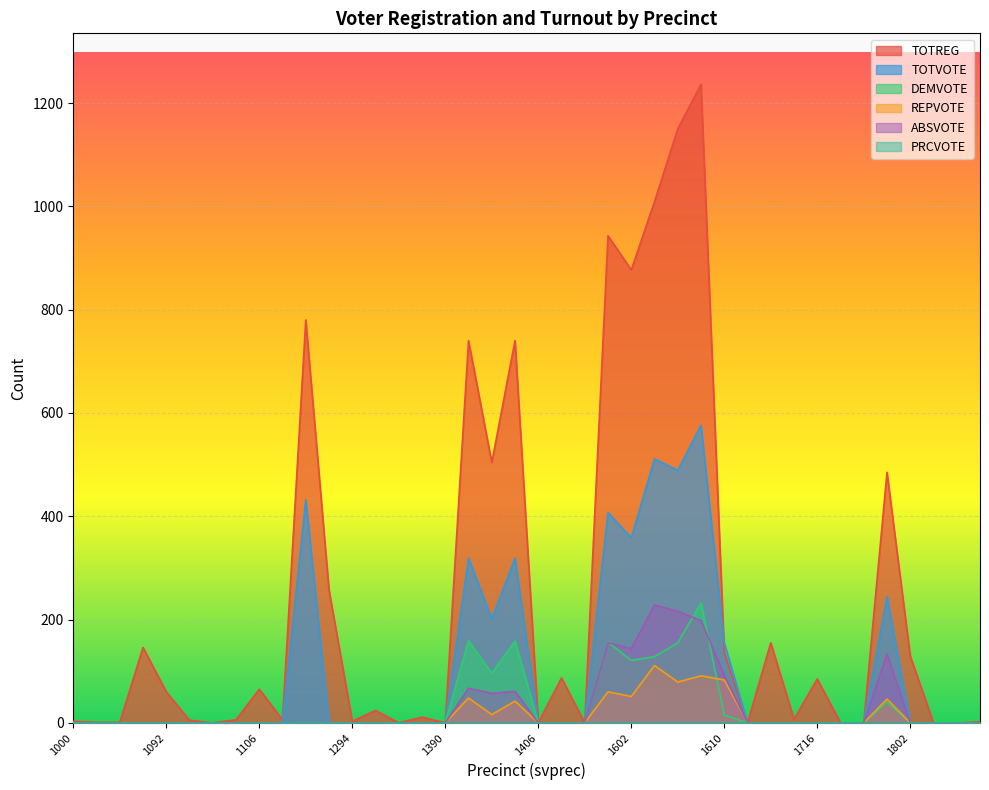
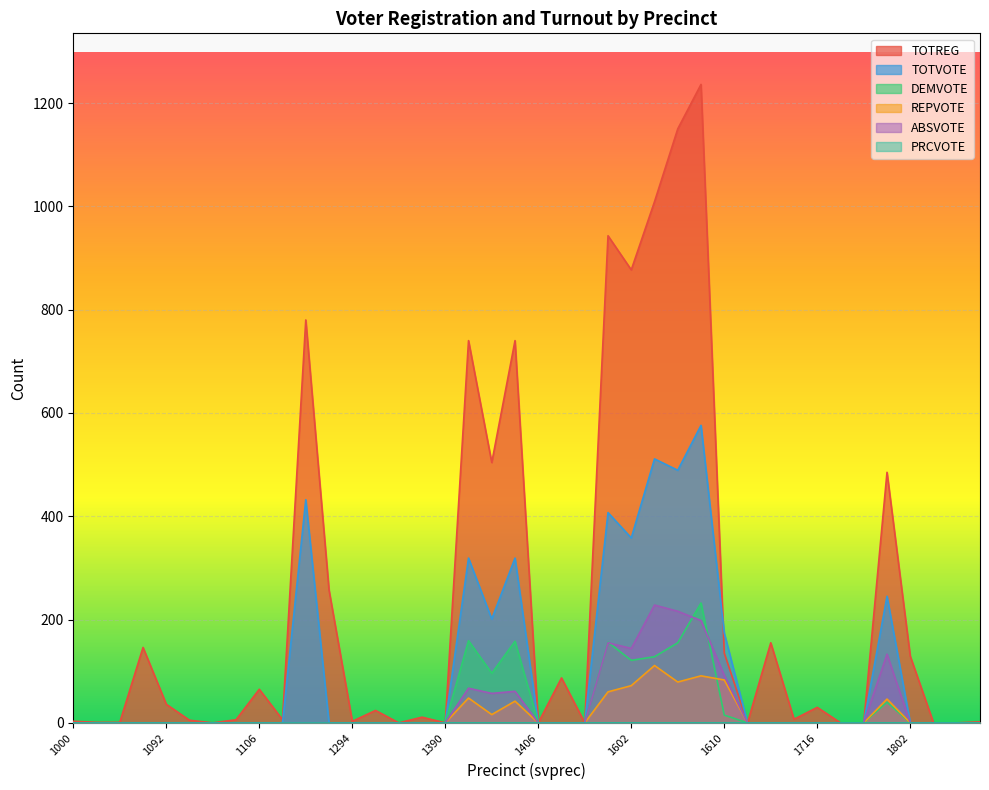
  {
    "TOTREG": {
-     "1092": 60,
+     "1092": 40,
      "1106": 70,
      "1602": 880,
      "1610": 140,
-     "1716": 90,
+     "1716": 30,
      "1802": 130
    },
    "TOTVOTE": {
      "1602": 360,
-     "1610": 160
+     "1610": 170
    },
    "REPVOTE": {
-     "1602": 50,
+     "1602": 70,
      "1610": 80
    },
    "ABSVOTE": {
      "1602": 140,
      "1610": 90
    }
  }
